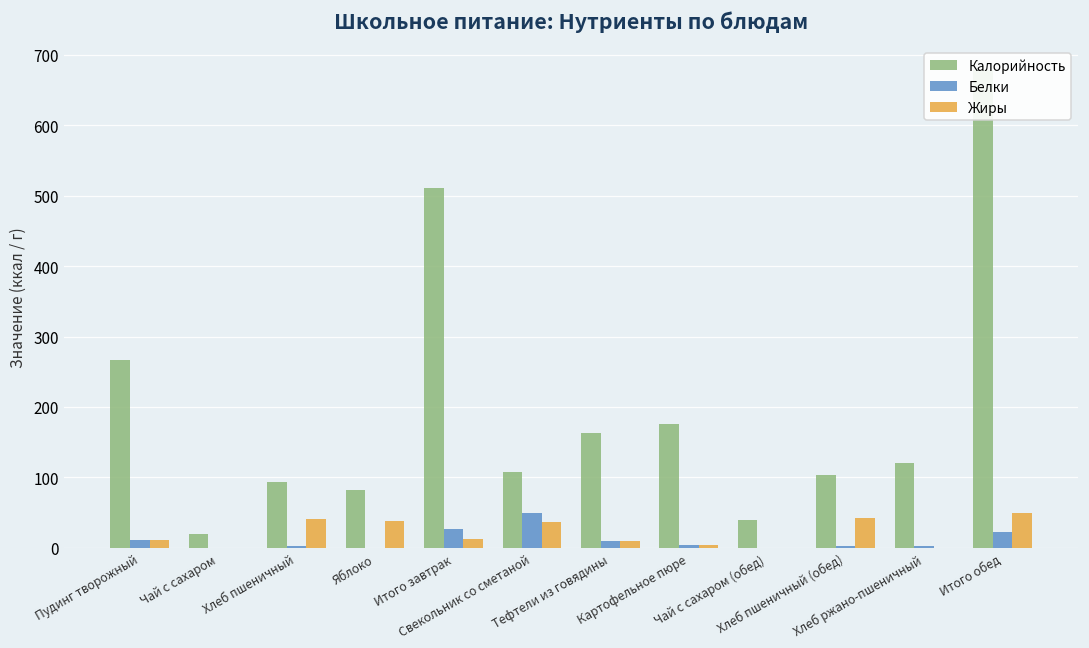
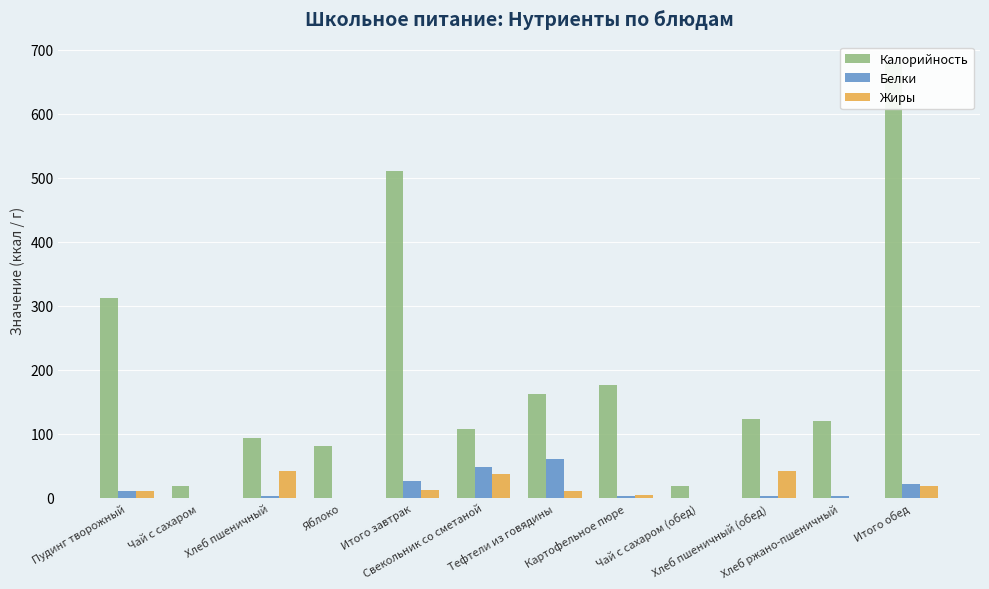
  {
    "Калорийность": {
-     "Пудинг творожный": 270,
+     "Пудинг творожный": 310,
      "Чай с сахаром": 20,
      "Хлеб пшеничный": 90,
      "Яблоко": 80,
      "Итого завтрак": 510,
      "Свекольник со сметаной": 110,
      "Тефтели из говядины": 160,
      "Картофельное пюре": 180,
-     "Чай с сахаром (обед)": 40,
-     "Хлеб пшеничный (обед)": 100,
+     "Чай с сахаром (обед)": 20,
+     "Хлеб пшеничный (обед)": 120,
      "Хлеб ржано-пшеничный": 120
    },
    "Белки": {
      "Пудинг творожный": 10,
      "Чай с сахаром": 0,
      "Итого завтрак": 30,
      "Свекольник со сметаной": 50,
-     "Тефтели из говядины": 10,
+     "Тефтели из говядины": 60,
      "Чай с сахаром (обед)": 0,
      "Итого обед": 20
    },
    "Жиры": {
      "Пудинг творожный": 10,
      "Чай с сахаром": 0,
      "Хлеб пшеничный": 40,
-     "Яблоко": 40,
+     "Яблоко": 0,
      "Итого завтрак": 10,
      "Свекольник со сметаной": 40,
      "Тефтели из говядины": 10,
      "Картофельное пюре": 0,
      "Чай с сахаром (обед)": 0,
      "Хлеб пшеничный (обед)": 40,
-     "Итого обед": 50
+     "Итого обед": 20
    }
  }
